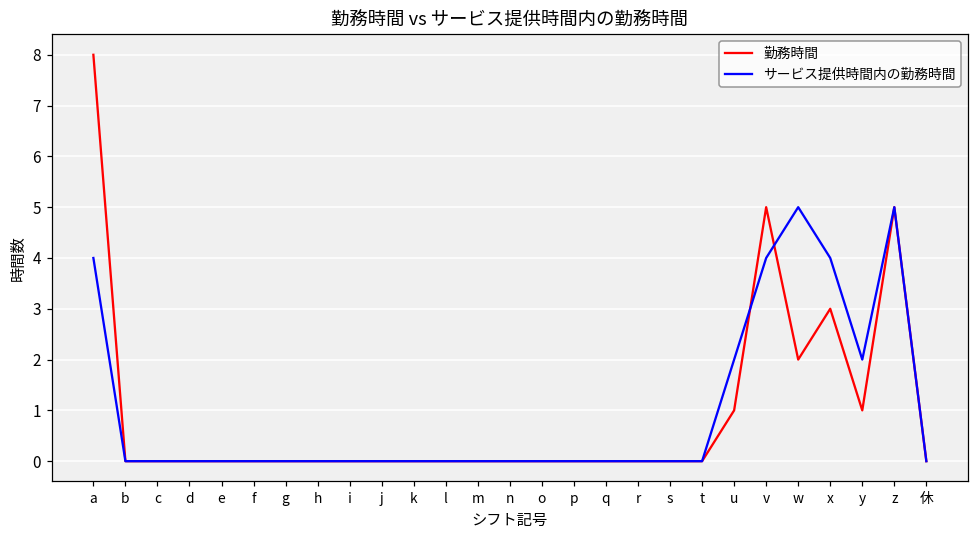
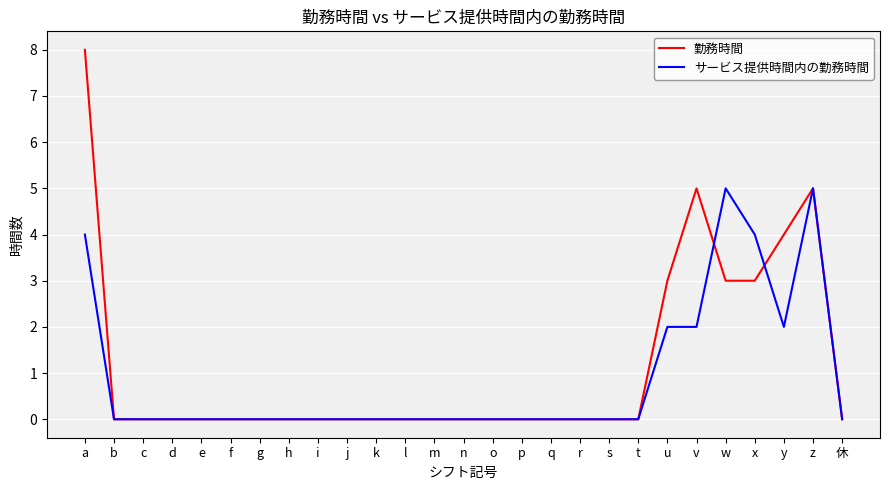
  {
    "勤務時間": {
      "a": 8,
-     "u": 1,
+     "u": 3,
      "v": 5,
-     "w": 2,
+     "w": 3,
      "x": 3,
-     "y": 1
+     "y": 4
    },
    "サービス提供時間内の勤務時間": {
      "a": 4,
      "u": 2,
-     "v": 4,
+     "v": 2,
      "w": 5,
      "x": 4,
      "y": 2
    }
  }
